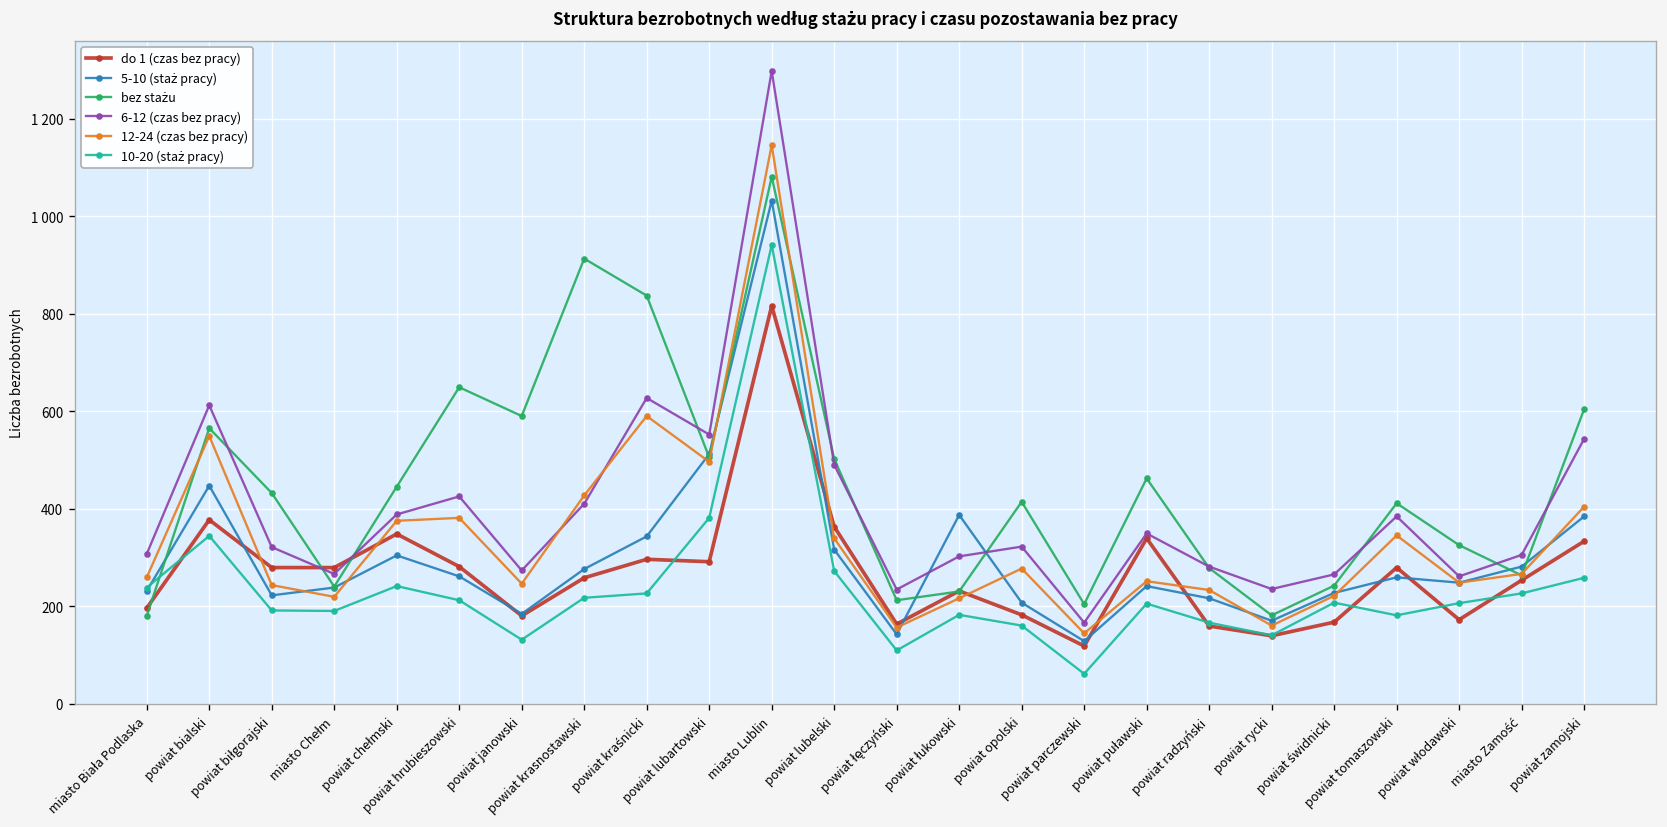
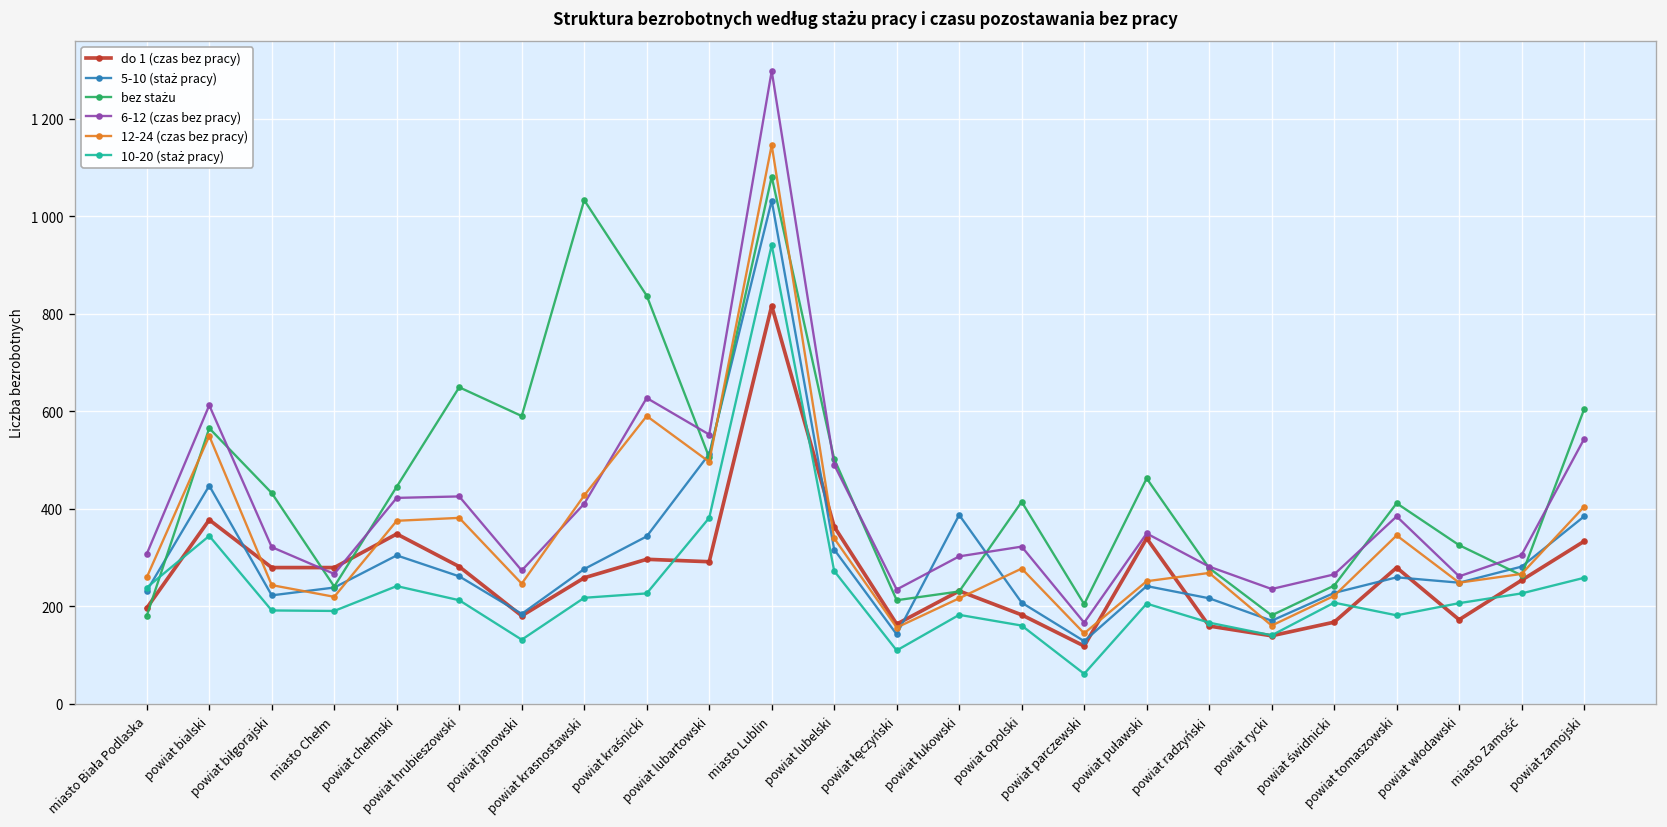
  {
    "do 1 (czas bez pracy)": {
      "miasto Biała Podlaska": 200,
      "powiat bialski": 380,
      "powiat biłgorajski": 280,
      "miasto Chełm": 280,
      "powiat chełmski": 350,
      "powiat hrubieszowski": 280,
      "powiat krasnostawski": 260,
      "powiat kraśnicki": 300,
      "powiat lubartowski": 290,
      "miasto Lublin": 820,
      "powiat lubelski": 360,
      "powiat łęczyński": 160,
      "powiat opolski": 180,
      "powiat parczewski": 120,
      "powiat puławski": 340,
      "powiat radzyński": 160,
      "powiat świdnicki": 170,
      "powiat tomaszowski": 280,
      "powiat włodawski": 170,
      "miasto Zamość": 250,
      "powiat zamojski": 330
    },
    "5-10 (staż pracy)": {
      "miasto Biała Podlaska": 230,
      "powiat bialski": 450,
      "powiat biłgorajski": 220,
      "powiat chełmski": 300,
      "powiat hrubieszowski": 260,
      "powiat krasnostawski": 280,
      "powiat kraśnicki": 340,
      "powiat lubartowski": 510,
      "miasto Lublin": 1030,
      "powiat lubelski": 320,
      "powiat łęczyński": 140,
      "powiat łukowski": 390,
      "powiat opolski": 210,
      "powiat parczewski": 130,
      "powiat puławski": 240,
      "powiat radzyński": 220,
      "powiat rycki": 170,
      "powiat tomaszowski": 260,
      "miasto Zamość": 280,
      "powiat zamojski": 380
    },
    "bez stażu": {
      "miasto Biała Podlaska": 180,
      "powiat bialski": 570,
      "powiat biłgorajski": 430,
      "powiat chełmski": 450,
      "powiat hrubieszowski": 650,
      "powiat janowski": 590,
-     "powiat krasnostawski": 910,
+     "powiat krasnostawski": 1030,
      "powiat kraśnicki": 840,
      "powiat lubartowski": 510,
      "miasto Lublin": 1080,
      "powiat lubelski": 500,
      "powiat łęczyński": 210,
      "powiat opolski": 410,
      "powiat parczewski": 200,
      "powiat puławski": 460,
      "powiat rycki": 180,
      "powiat świdnicki": 240,
      "powiat tomaszowski": 410,
      "powiat włodawski": 330,
      "powiat zamojski": 600
    },
    "6-12 (czas bez pracy)": {
      "miasto Biała Podlaska": 310,
      "powiat bialski": 610,
      "powiat biłgorajski": 320,
      "miasto Chełm": 270,
-     "powiat chełmski": 390,
+     "powiat chełmski": 420,
      "powiat hrubieszowski": 430,
      "powiat janowski": 270,
      "powiat krasnostawski": 410,
      "powiat kraśnicki": 630,
      "powiat lubartowski": 550,
      "miasto Lublin": 1300,
      "powiat lubelski": 490,
      "powiat łęczyński": 230,
      "powiat łukowski": 300,
      "powiat opolski": 320,
      "powiat parczewski": 170,
      "powiat puławski": 350,
      "powiat rycki": 240,
      "powiat świdnicki": 270,
      "powiat tomaszowski": 380,
      "powiat włodawski": 260,
      "miasto Zamość": 310,
      "powiat zamojski": 540
    },
    "12-24 (czas bez pracy)": {
      "miasto Biała Podlaska": 260,
      "powiat bialski": 550,
      "powiat biłgorajski": 240,
      "miasto Chełm": 220,
      "powiat chełmski": 380,
      "powiat hrubieszowski": 380,
      "powiat janowski": 250,
      "powiat krasnostawski": 430,
      "powiat kraśnicki": 590,
      "powiat lubartowski": 500,
      "miasto Lublin": 1150,
      "powiat lubelski": 340,
      "powiat łęczyński": 160,
      "powiat łukowski": 220,
      "powiat opolski": 280,
      "powiat parczewski": 140,
      "powiat puławski": 250,
-     "powiat radzyński": 230,
+     "powiat radzyński": 270,
      "powiat rycki": 160,
      "powiat tomaszowski": 350,
      "powiat zamojski": 400
    },
    "10-20 (staż pracy)": {
      "miasto Biała Podlaska": 240,
      "powiat bialski": 340,
      "powiat biłgorajski": 190,
      "miasto Chełm": 190,
      "powiat chełmski": 240,
      "powiat hrubieszowski": 210,
      "powiat janowski": 130,
      "powiat krasnostawski": 220,
      "powiat kraśnicki": 230,
      "powiat lubartowski": 380,
      "miasto Lublin": 940,
      "powiat lubelski": 270,
      "powiat łęczyński": 110,
      "powiat łukowski": 180,
      "powiat opolski": 160,
      "powiat parczewski": 60,
      "powiat puławski": 210,
      "powiat radzyński": 170,
      "powiat świdnicki": 210,
      "powiat tomaszowski": 180,
      "powiat włodawski": 210,
      "miasto Zamość": 230,
      "powiat zamojski": 260
    }
  }
